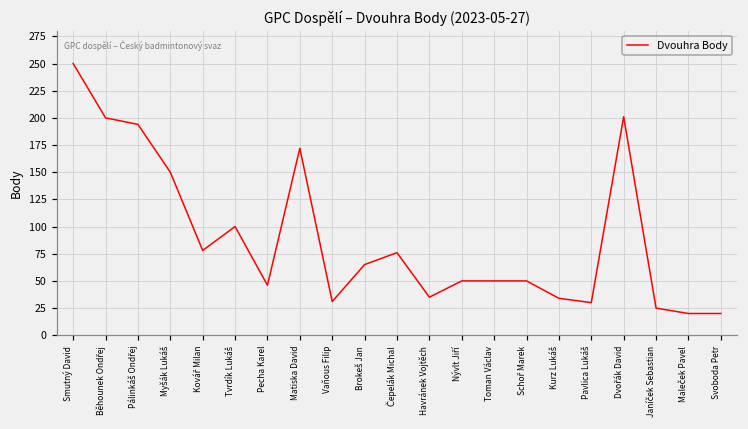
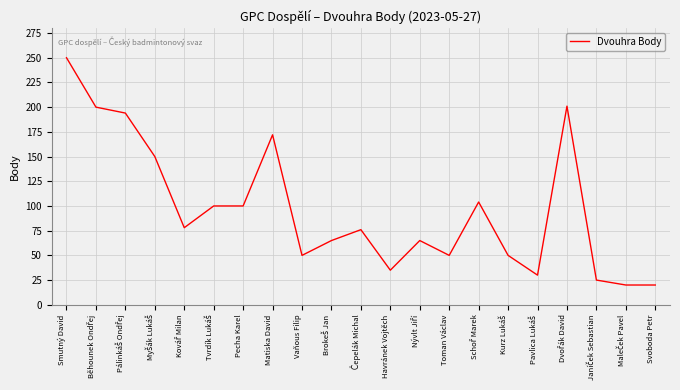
  {
    "Smutný David": 250,
    "Běhounek Ondřej": 200,
    "Pálinkáš Ondřej": 190,
    "Myšák Lukáš": 150,
    "Kovář Milan": 80,
    "Tvrdík Lukáš": 100,
-   "Pecha Karel": 50,
+   "Pecha Karel": 100,
    "Matiska David": 170,
-   "Vaňous Filip": 30,
+   "Vaňous Filip": 50,
    "Brokeš Jan": 70,
    "Čepelák Michal": 80,
    "Havránek Vojtěch": 40,
-   "Nývlt Jiří": 50,
+   "Nývlt Jiří": 70,
    "Toman Václav": 50,
-   "Schoř Marek": 50,
-   "Kurz Lukáš": 30,
+   "Schoř Marek": 100,
+   "Kurz Lukáš": 50,
    "Pavlica Lukáš": 30,
    "Dvořák David": 200,
    "Janíček Sebastian": 30,
    "Maleček Pavel": 20,
    "Svoboda Petr": 20
  }
